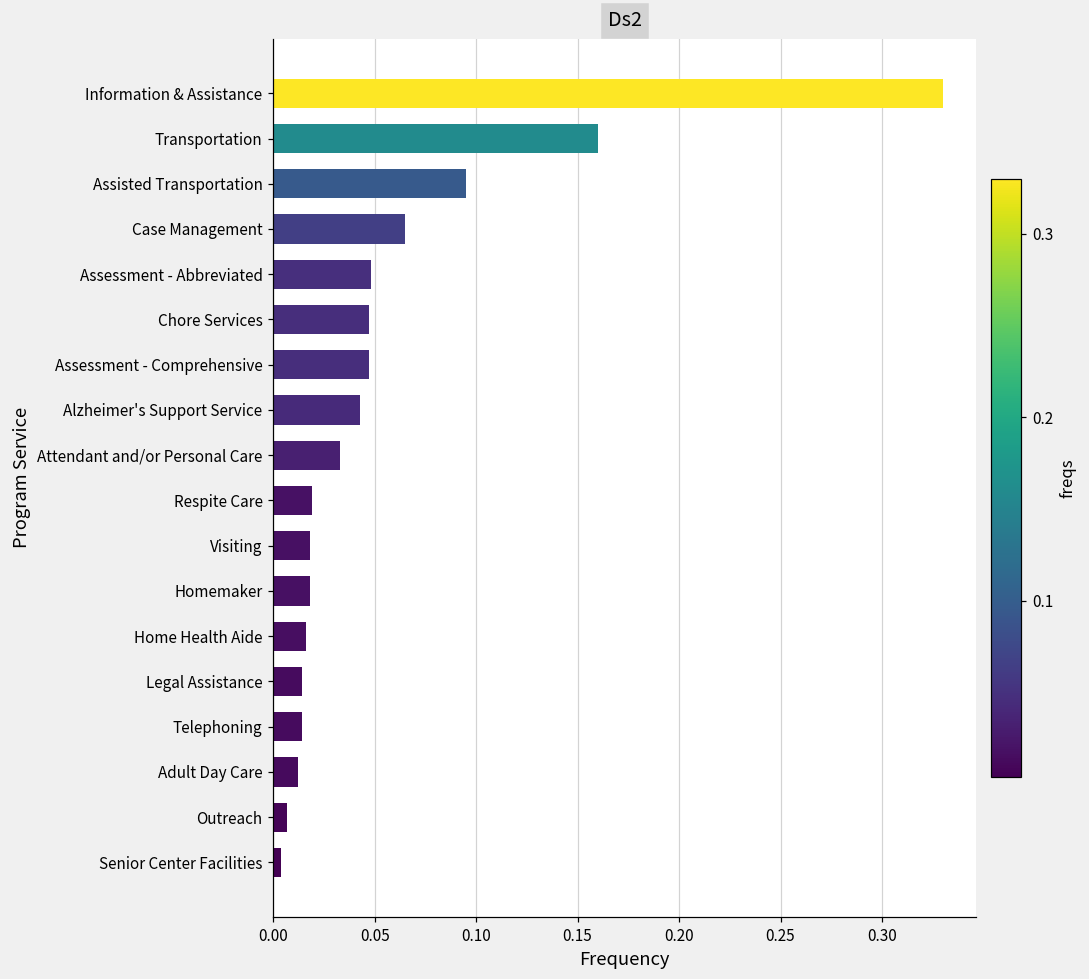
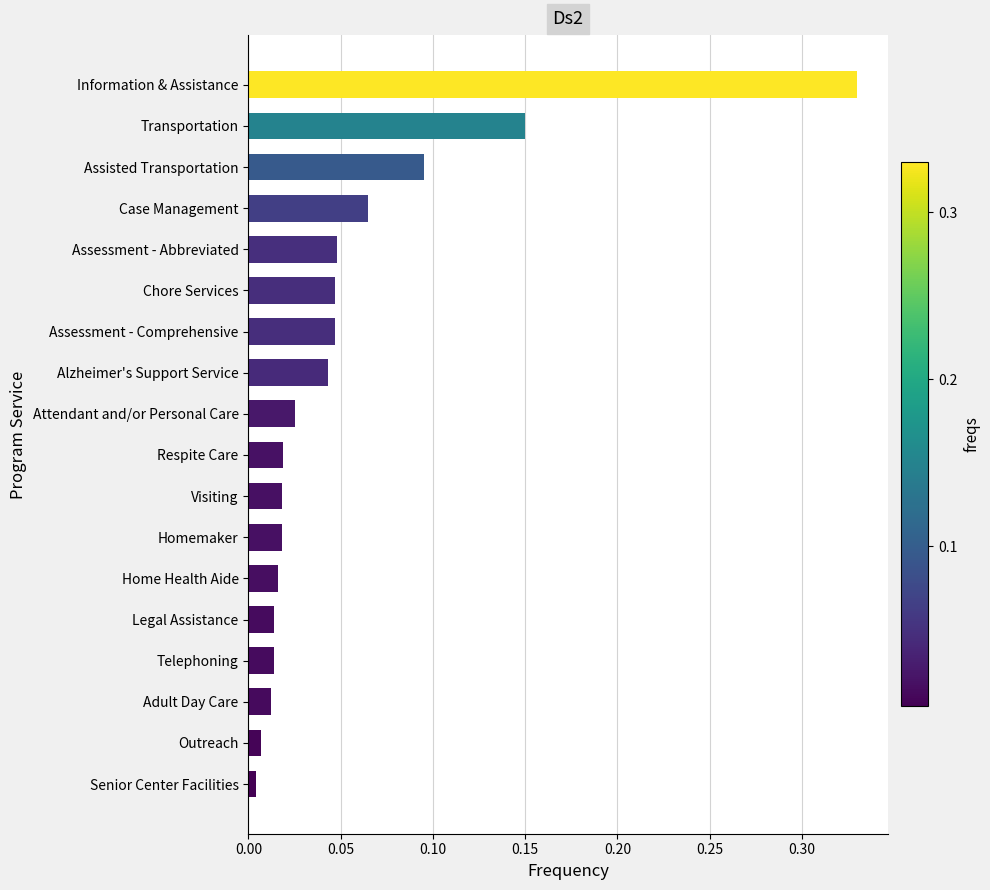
  {
    "Information & Assistance": 0.330,
-   "Transportation": 0.16,
+   "Transportation": 0.15,
    "Assisted Transportation": 0.095,
    "Case Management": 0.065,
    "Assessment - Abbreviated": 0.048,
    "Chore Services": 0.047,
    "Assessment - Comprehensive": 0.047,
    "Alzheimer's Support Service": 0.043,
-   "Attendant and/or Personal Care": 0.033,
+   "Attendant and/or Personal Care": 0.025,
    "Respite Care": 0.019,
    "Visiting": 0.018,
    "Homemaker": 0.018,
    "Home Health Aide": 0.016,
    "Legal Assistance": 0.014,
    "Telephoning": 0.014,
    "Adult Day Care": 0.012,
    "Outreach": 0.007,
    "Senior Center Facilities": 0.004
  }
